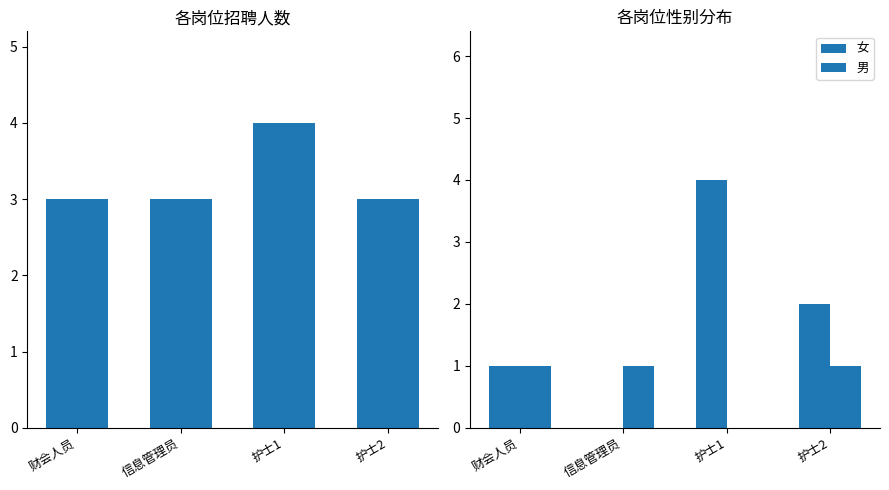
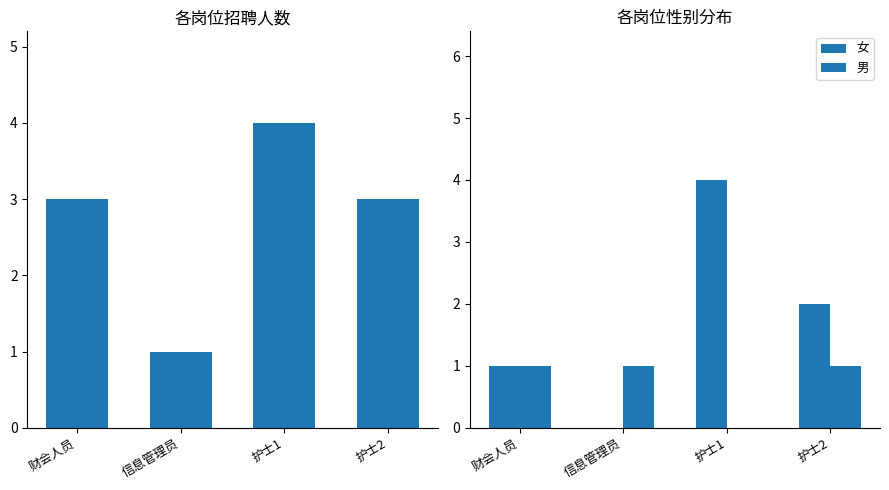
  {
    "各岗位招聘人数": {
      "财会人员": 3,
-     "信息管理员": 3,
+     "信息管理员": 1,
      "护士1": 4,
      "护士2": 3
    }
  }
